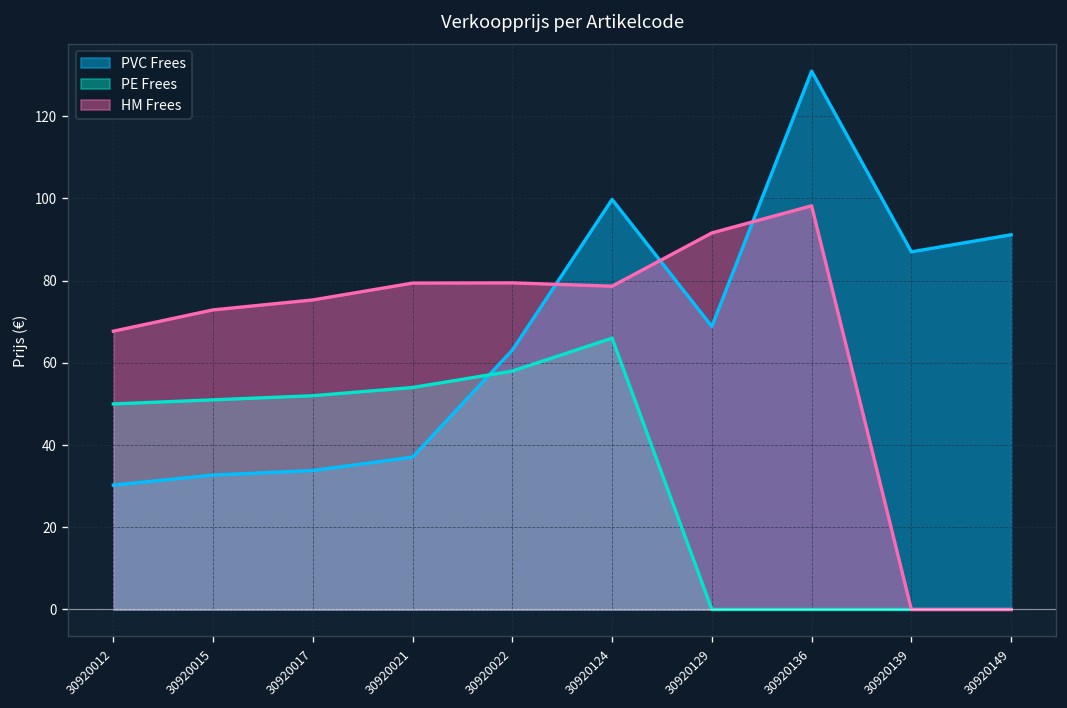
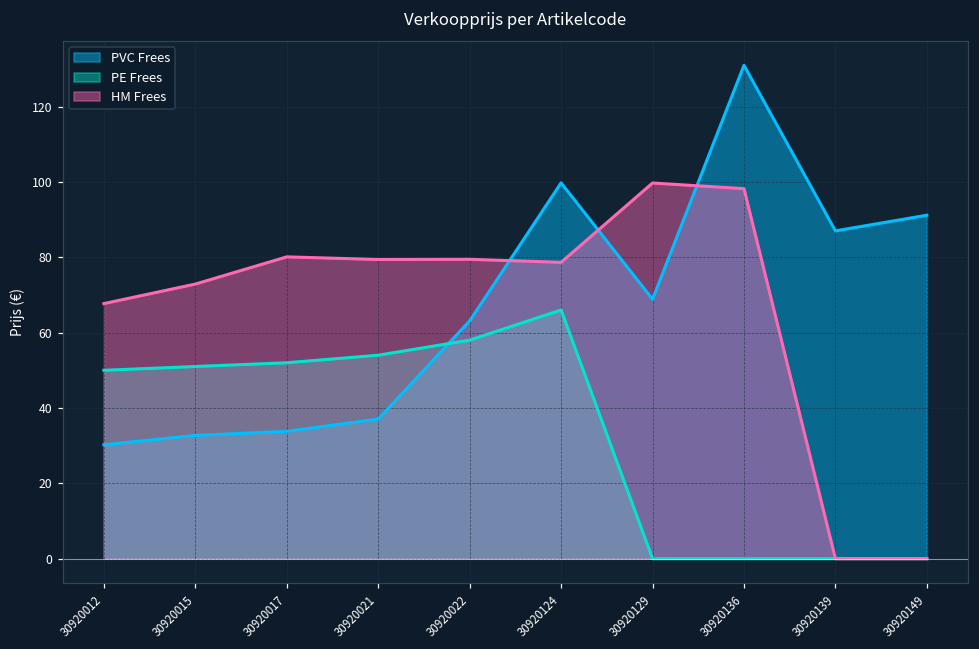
  {
    "HM Frees": {
      "30920012": 68,
      "30920015": 73,
-     "30920017": 75,
+     "30920017": 80,
      "30920021": 79,
      "30920022": 79,
      "30920124": 79,
-     "30920129": 92,
+     "30920129": 100,
      "30920136": 98
    }
  }
